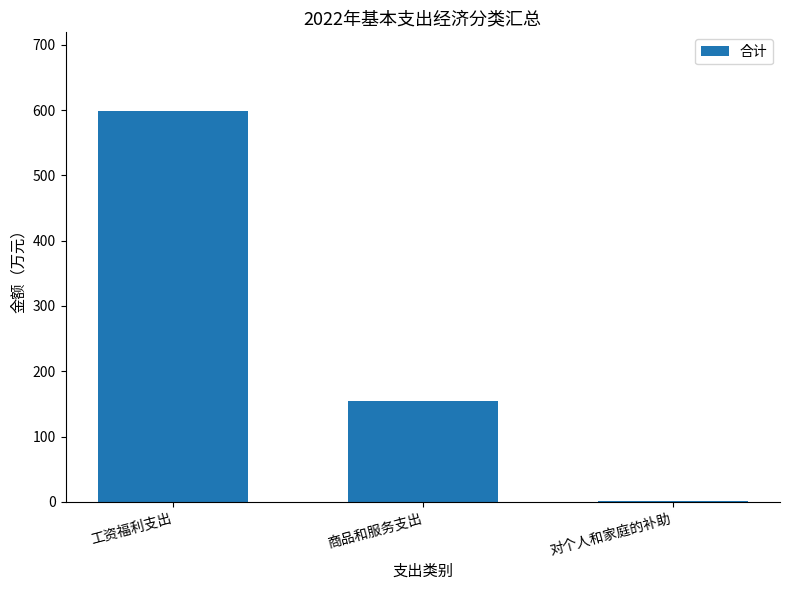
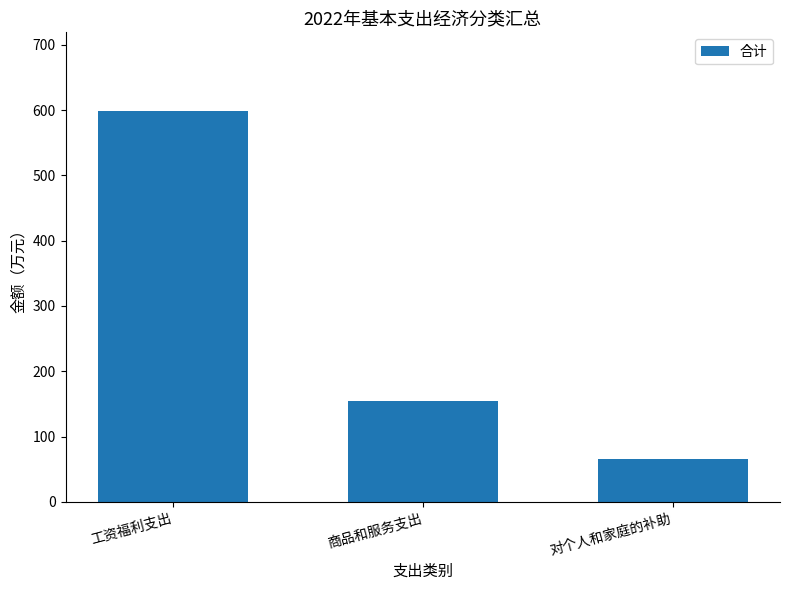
  {
    "工资福利支出": 600,
    "商品和服务支出": 150,
-   "对个人和家庭的补助": 0
+   "对个人和家庭的补助": 70
  }
